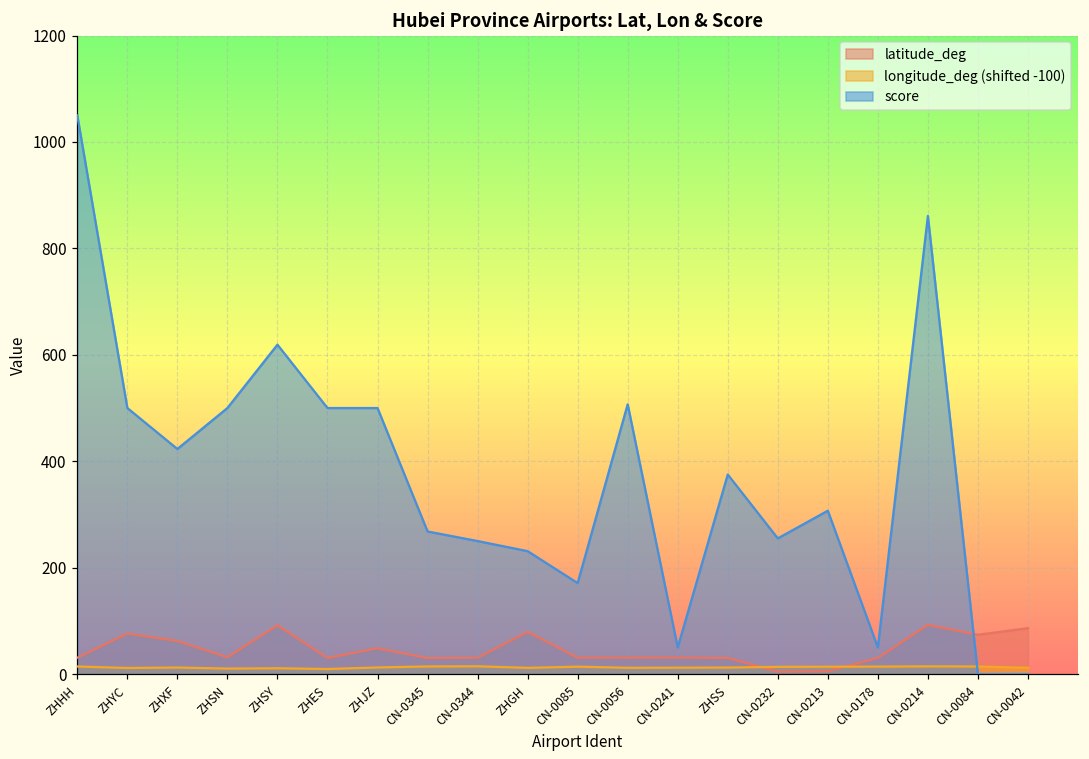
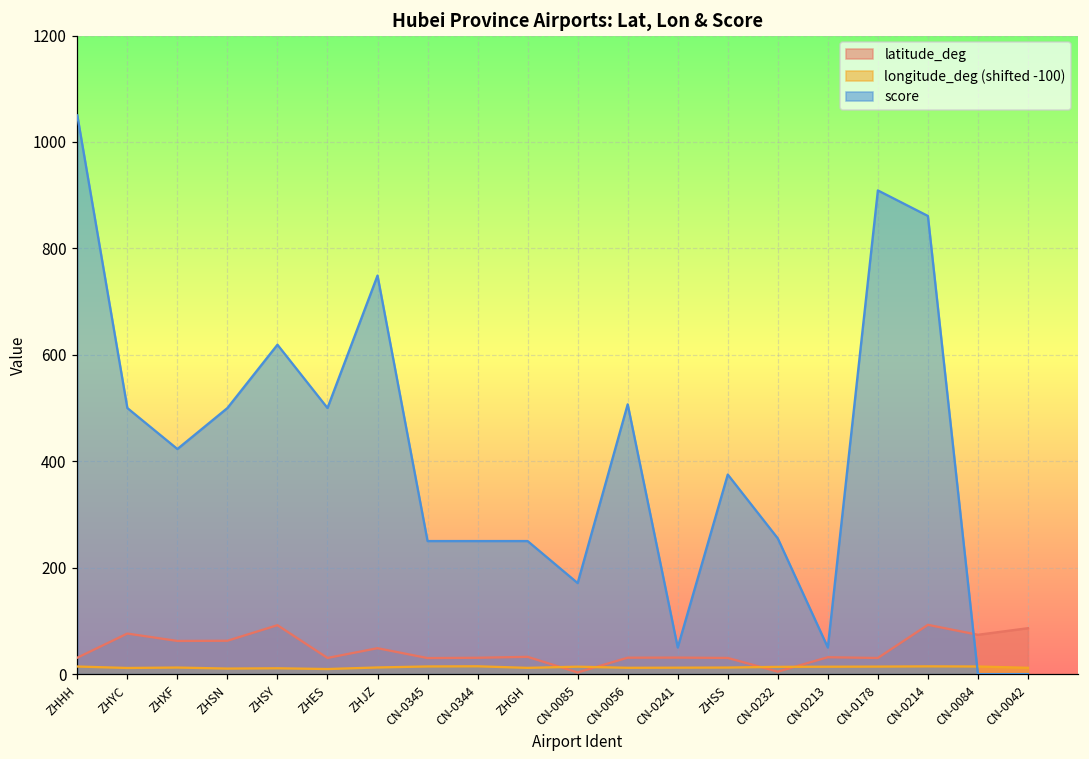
  {
    "latitude_deg": {
      "ZHHH": 30,
      "ZHYC": 80,
      "ZHXF": 60,
-     "ZHSN": 30,
+     "ZHSN": 60,
      "ZHSY": 90,
      "ZHES": 30,
      "ZHJZ": 50,
      "CN-0345": 30,
      "CN-0344": 30,
-     "ZHGH": 80,
-     "CN-0085": 30,
+     "ZHGH": 30,
+     "CN-0085": 0,
      "CN-0056": 30,
      "CN-0241": 30,
      "ZHSS": 30,
      "CN-0232": 0,
-     "CN-0213": 10,
+     "CN-0213": 30,
      "CN-0178": 30,
      "CN-0214": 90,
      "CN-0084": 70,
      "CN-0042": 90
    },
    "longitude_deg (shifted -100)": {
      "ZHHH": 10,
      "ZHYC": 10,
      "ZHXF": 10,
      "ZHSN": 10,
      "ZHSY": 10,
      "ZHES": 10,
      "ZHJZ": 10,
      "CN-0345": 10,
      "CN-0344": 10,
      "ZHGH": 10,
      "CN-0085": 10,
      "CN-0056": 10,
      "CN-0241": 10,
      "ZHSS": 10,
      "CN-0232": 10,
      "CN-0213": 10,
      "CN-0178": 10,
      "CN-0214": 10,
      "CN-0084": 10,
      "CN-0042": 10
    },
    "score": {
      "ZHHH": 1050,
      "ZHYC": 500,
      "ZHXF": 420,
      "ZHSN": 500,
      "ZHSY": 620,
      "ZHES": 500,
-     "ZHJZ": 500,
-     "CN-0345": 270,
+     "ZHJZ": 750,
+     "CN-0345": 250,
      "CN-0344": 250,
-     "ZHGH": 230,
+     "ZHGH": 250,
      "CN-0085": 170,
      "CN-0056": 510,
      "CN-0241": 50,
      "ZHSS": 380,
      "CN-0232": 260,
-     "CN-0213": 310,
-     "CN-0178": 50,
+     "CN-0213": 50,
+     "CN-0178": 910,
      "CN-0214": 860,
      "CN-0084": 0,
      "CN-0042": 0
    }
  }
